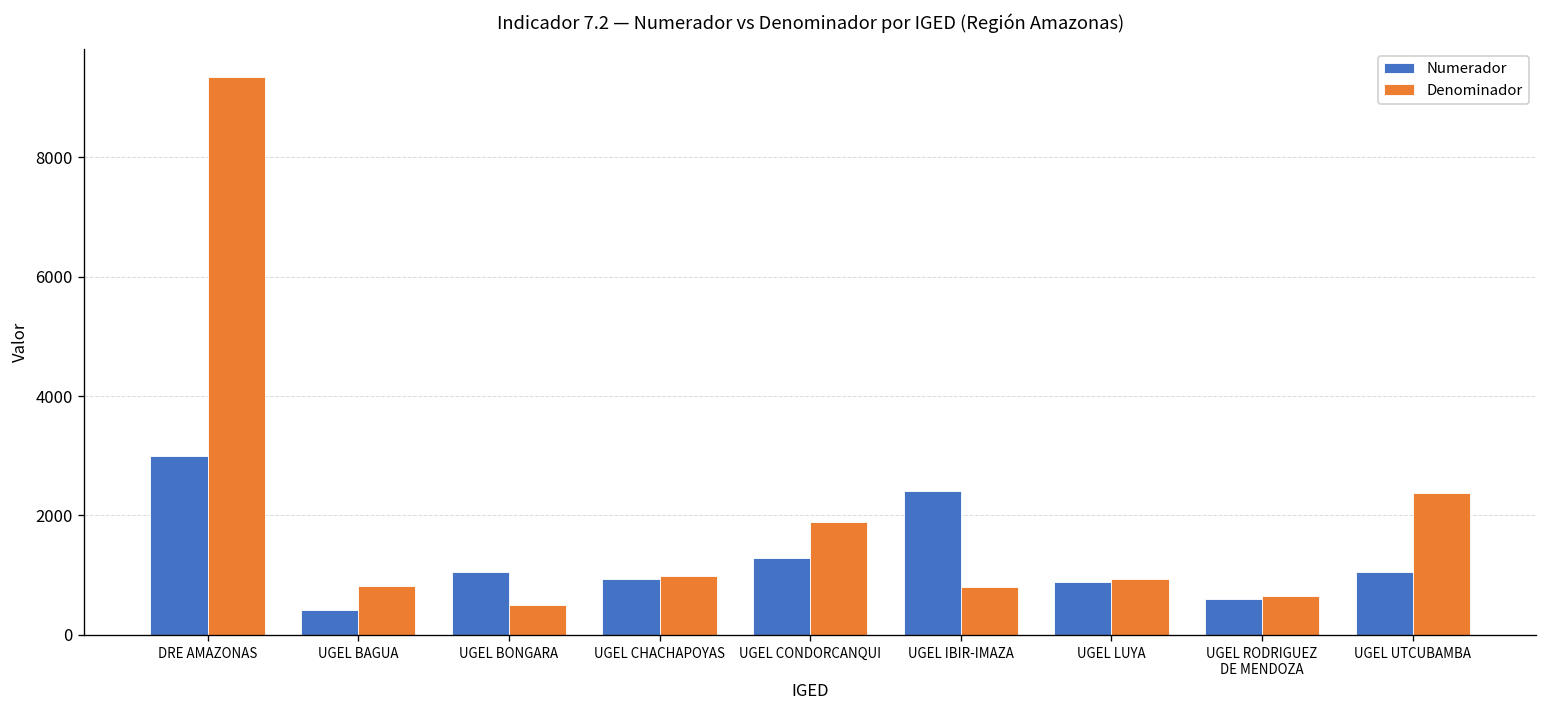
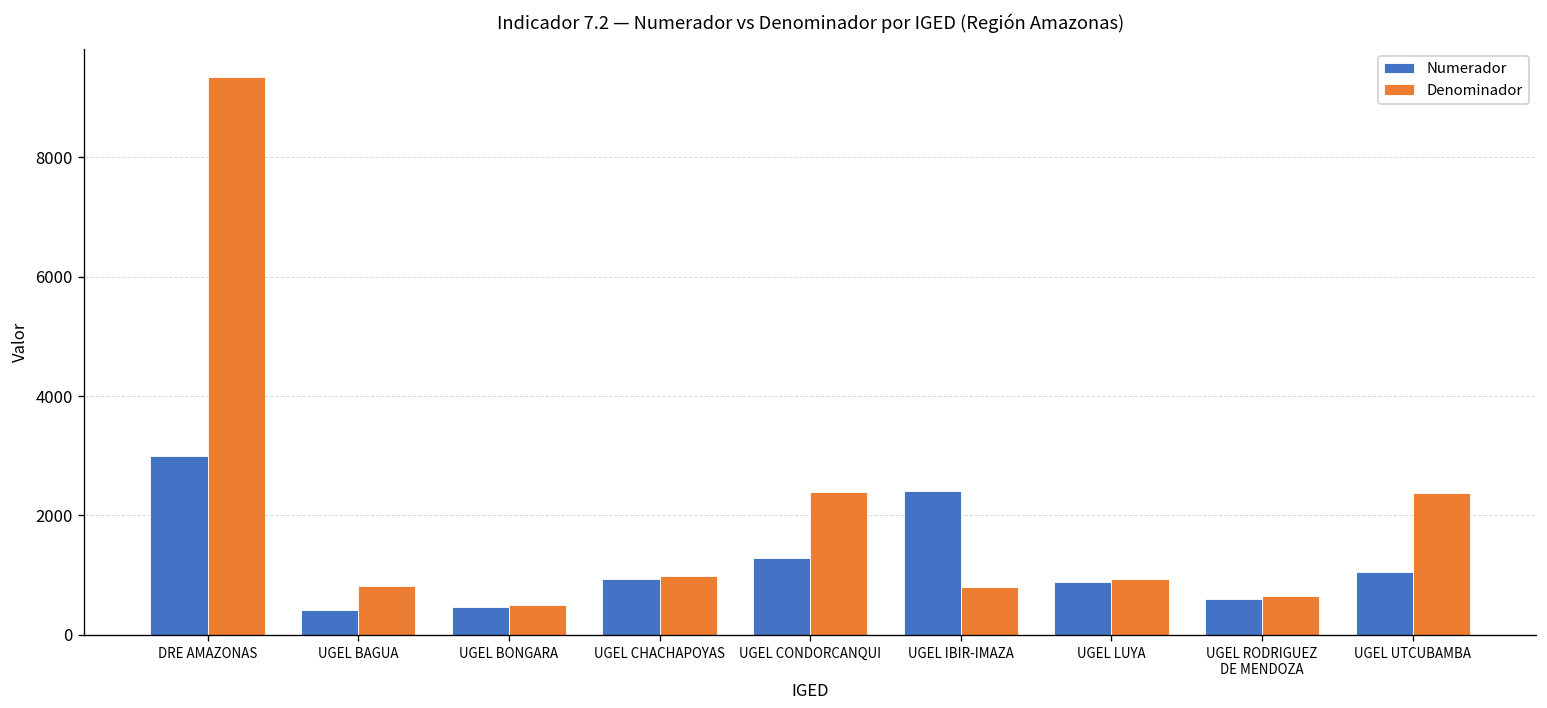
  {
    "Numerador": {
      "DRE AMAZONAS": 3000,
      "UGEL BAGUA": 400,
-     "UGEL BONGARA": 1100,
+     "UGEL BONGARA": 500,
      "UGEL CHACHAPOYAS": 900,
      "UGEL CONDORCANQUI": 1300,
      "UGEL IBIR-IMAZA": 2400,
      "UGEL LUYA": 900,
      "UGEL RODRIGUEZ DE MENDOZA": 600,
      "UGEL UTCUBAMBA": 1000
    },
    "Denominador": {
      "DRE AMAZONAS": 9300,
      "UGEL BAGUA": 800,
      "UGEL BONGARA": 500,
      "UGEL CHACHAPOYAS": 1000,
-     "UGEL CONDORCANQUI": 1900,
+     "UGEL CONDORCANQUI": 2400,
      "UGEL IBIR-IMAZA": 800,
      "UGEL LUYA": 900,
      "UGEL RODRIGUEZ DE MENDOZA": 600,
      "UGEL UTCUBAMBA": 2400
    }
  }
